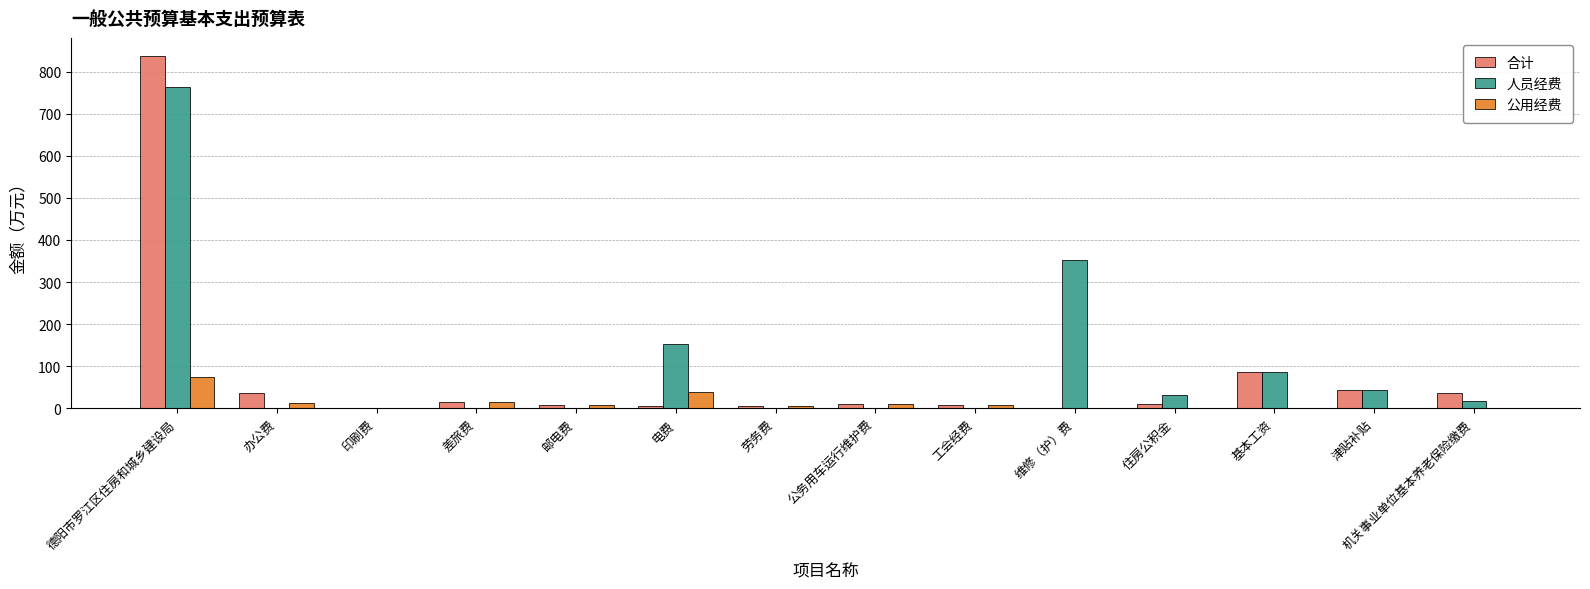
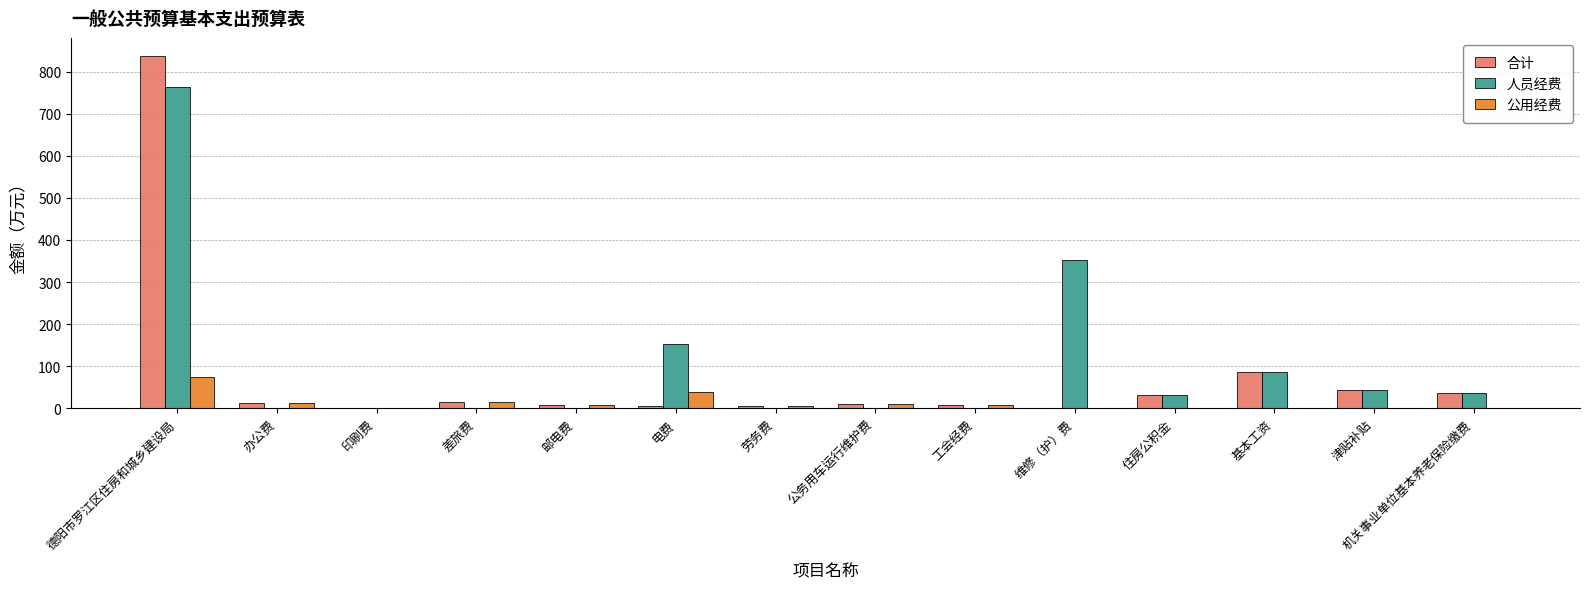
  {
    "合计": {
      "德阳市罗江区住房和城乡建设局": 840,
-     "办公费": 40,
+     "办公费": 10,
      "差旅费": 10,
      "邮电费": 10,
      "公务用车运行维护费": 10,
      "工会经费": 10,
-     "住房公积金": 10,
+     "住房公积金": 30,
      "基本工资": 90,
      "津贴补贴": 40,
      "机关事业单位基本养老保险缴费": 40
    },
    "人员经费": {
      "德阳市罗江区住房和城乡建设局": 760,
      "办公费": 0,
      "印刷费": 0,
      "差旅费": 0,
      "邮电费": 0,
      "电费": 150,
      "劳务费": 0,
      "公务用车运行维护费": 0,
      "工会经费": 0,
      "维修（护）费": 350,
      "住房公积金": 30,
      "基本工资": 90,
      "津贴补贴": 40,
-     "机关事业单位基本养老保险缴费": 20
+     "机关事业单位基本养老保险缴费": 40
    },
    "公用经费": {
      "德阳市罗江区住房和城乡建设局": 80,
      "办公费": 10,
      "差旅费": 10,
      "邮电费": 10,
      "电费": 40,
      "公务用车运行维护费": 10,
      "工会经费": 10,
      "住房公积金": 0,
      "基本工资": 0,
      "津贴补贴": 0,
      "机关事业单位基本养老保险缴费": 0
    }
  }
